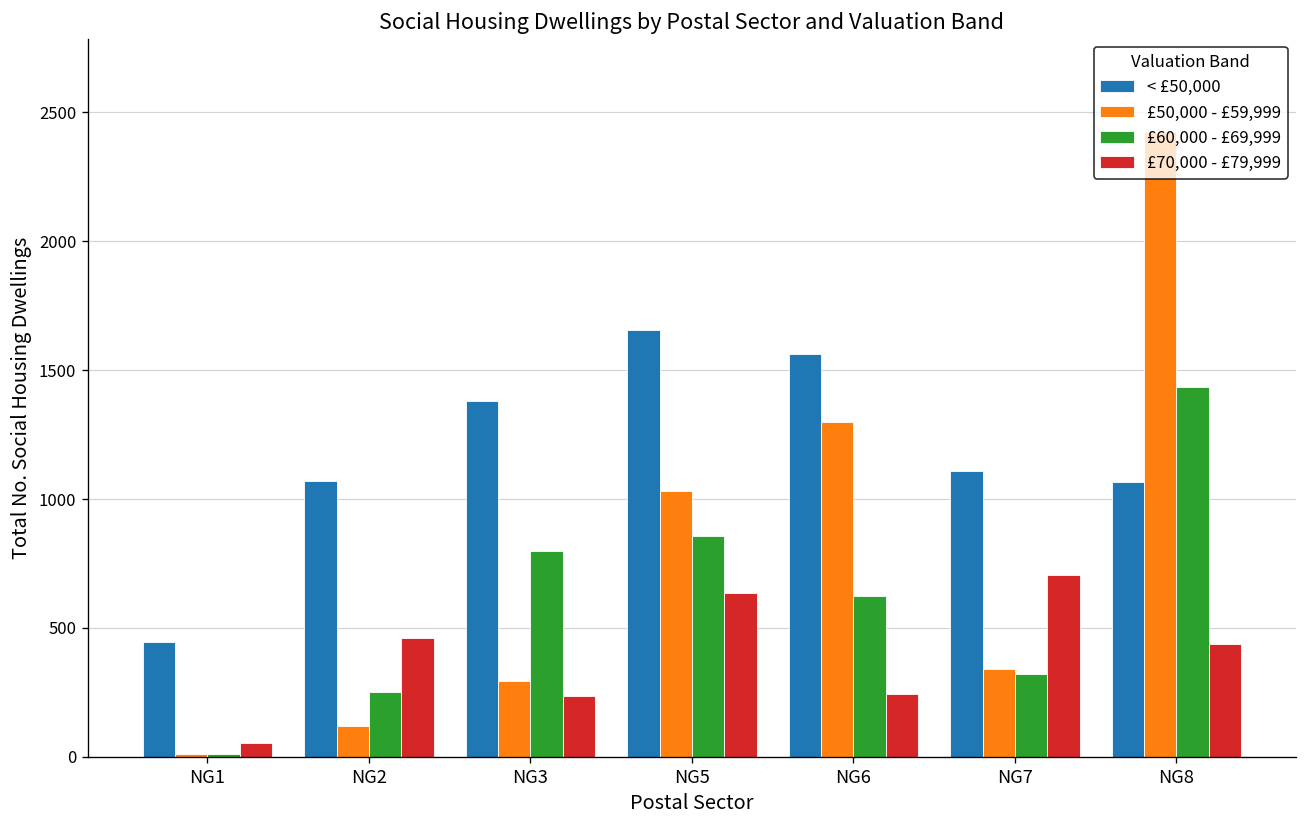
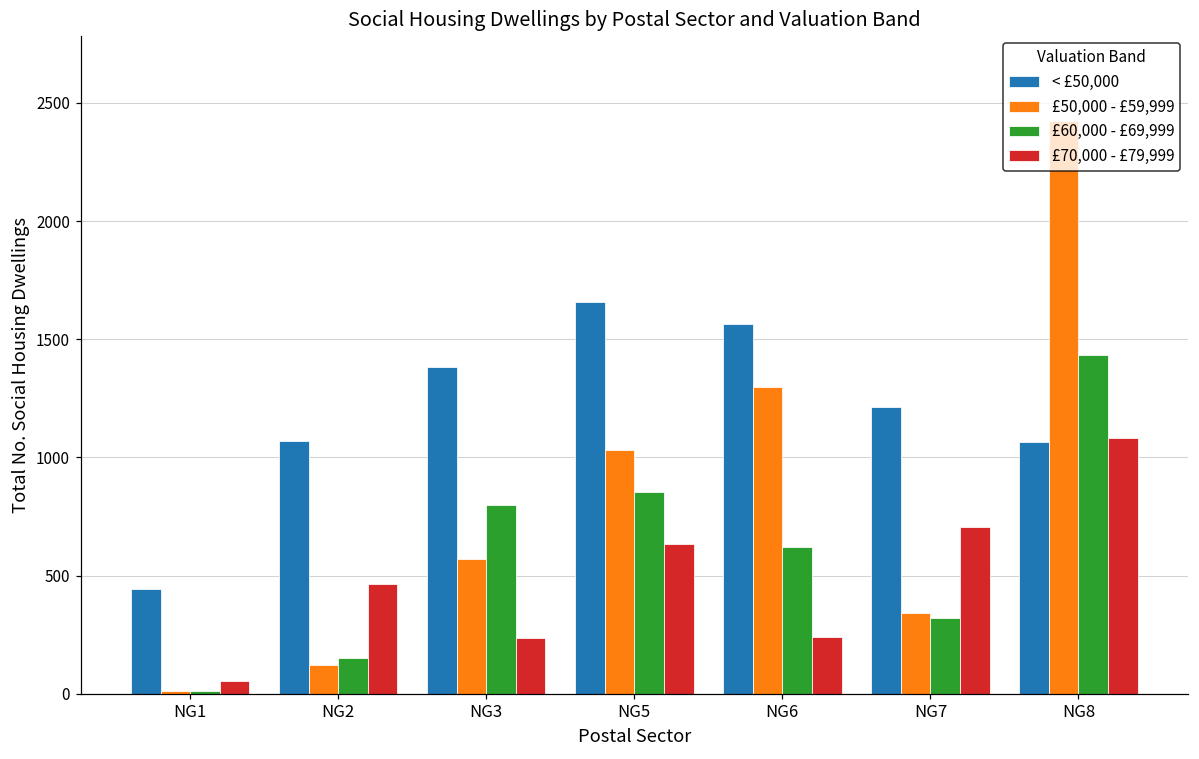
  {
    "< £50,000": {
      "NG1": 440,
      "NG2": 1070,
      "NG3": 1380,
      "NG5": 1660,
      "NG6": 1560,
-     "NG7": 1110,
+     "NG7": 1220,
      "NG8": 1070
    },
    "£50,000 - £59,999": {
      "NG2": 120,
-     "NG3": 290,
+     "NG3": 570,
      "NG5": 1030,
      "NG6": 1300,
      "NG7": 340
    },
    "£60,000 - £69,999": {
-     "NG2": 250,
+     "NG2": 150,
      "NG3": 800,
      "NG5": 860,
      "NG6": 620,
      "NG7": 320,
      "NG8": 1430
    },
    "£70,000 - £79,999": {
      "NG1": 50,
      "NG2": 460,
      "NG3": 240,
      "NG5": 640,
      "NG6": 240,
      "NG7": 710,
-     "NG8": 440
+     "NG8": 1080
    }
  }
